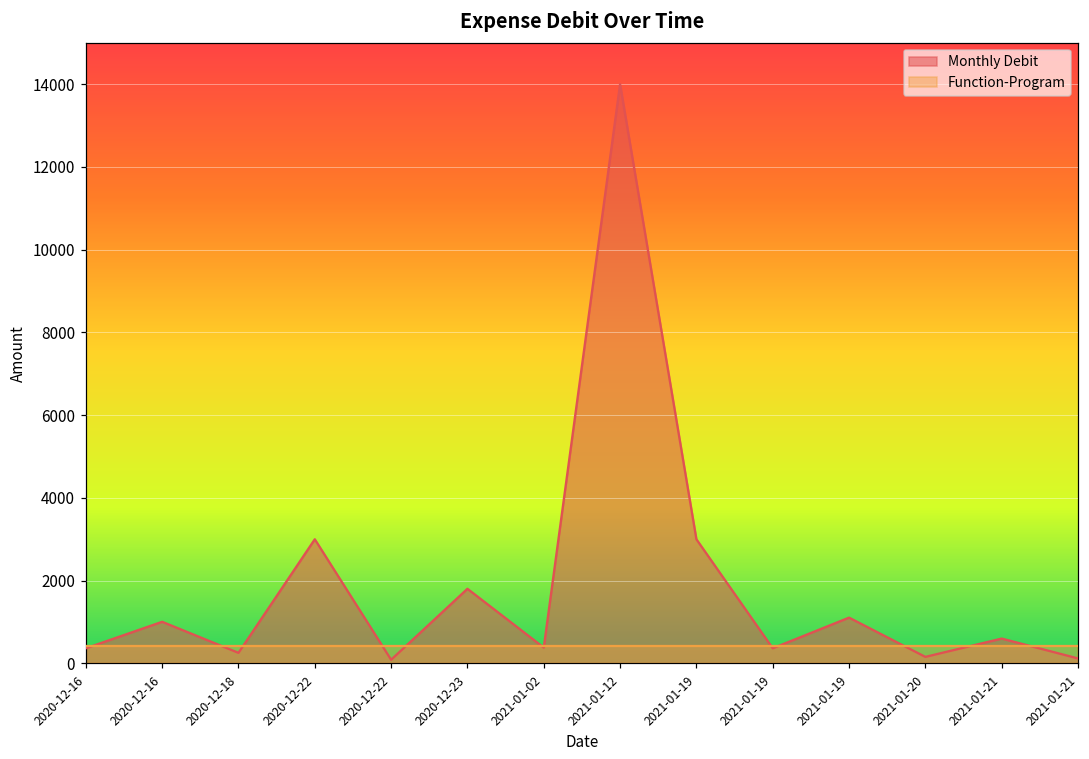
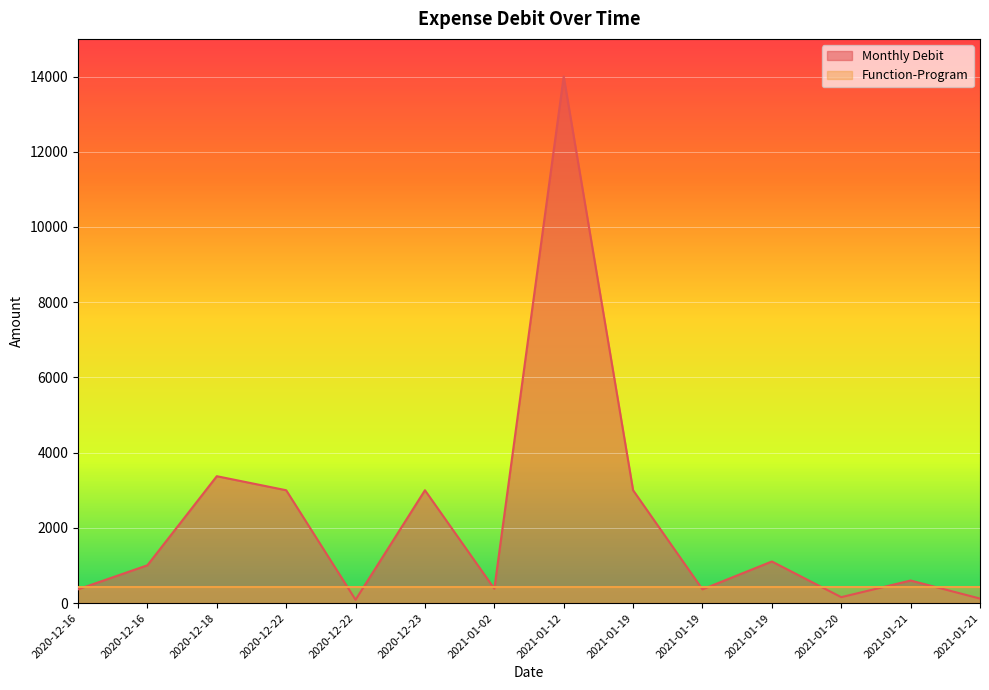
  {
    "Monthly Debit": {
-     "2020-12-18": 300,
-     "2020-12-23": 1800,
+     "2020-12-18": 3400,
+     "2020-12-23": 3000,
      "2021-01-12": 14000,
      "2021-01-20": 200
    },
    "Function-Program": {
      "2020-12-18": 400,
      "2020-12-23": 400,
      "2021-01-12": 400,
      "2021-01-20": 400
    }
  }
